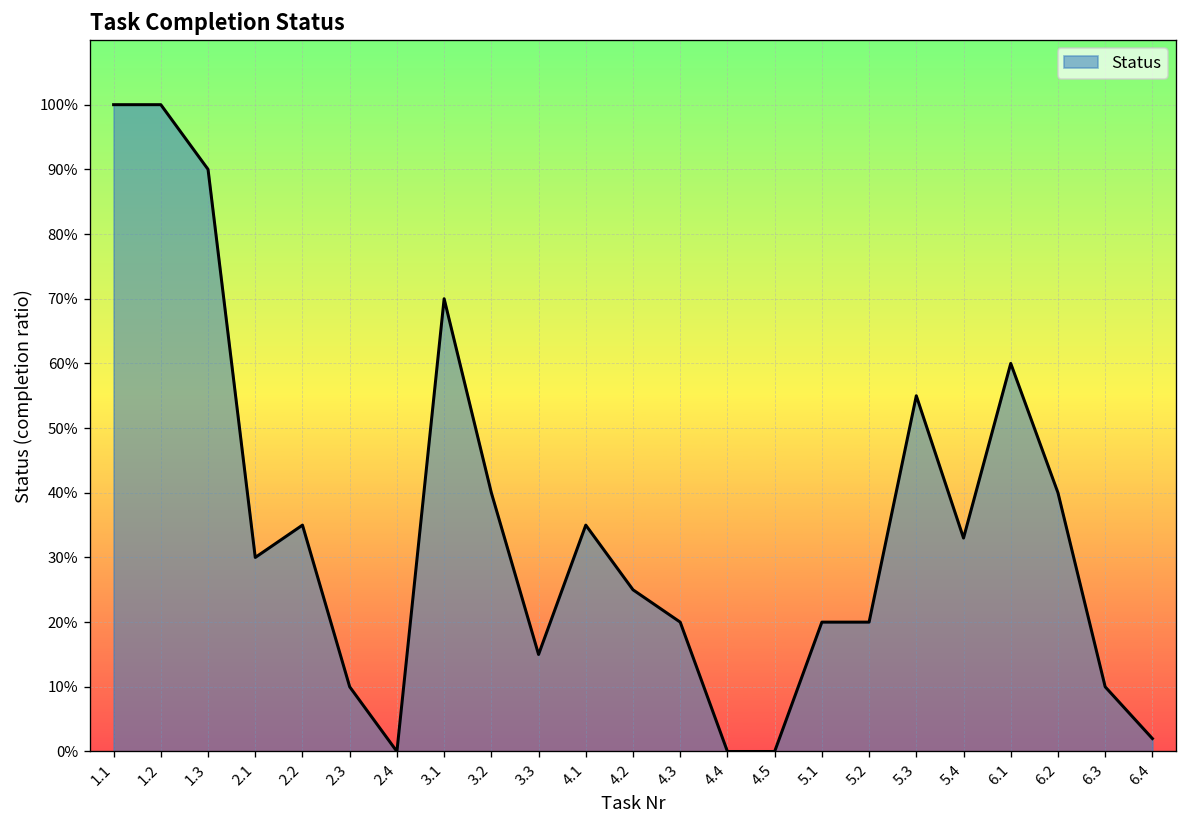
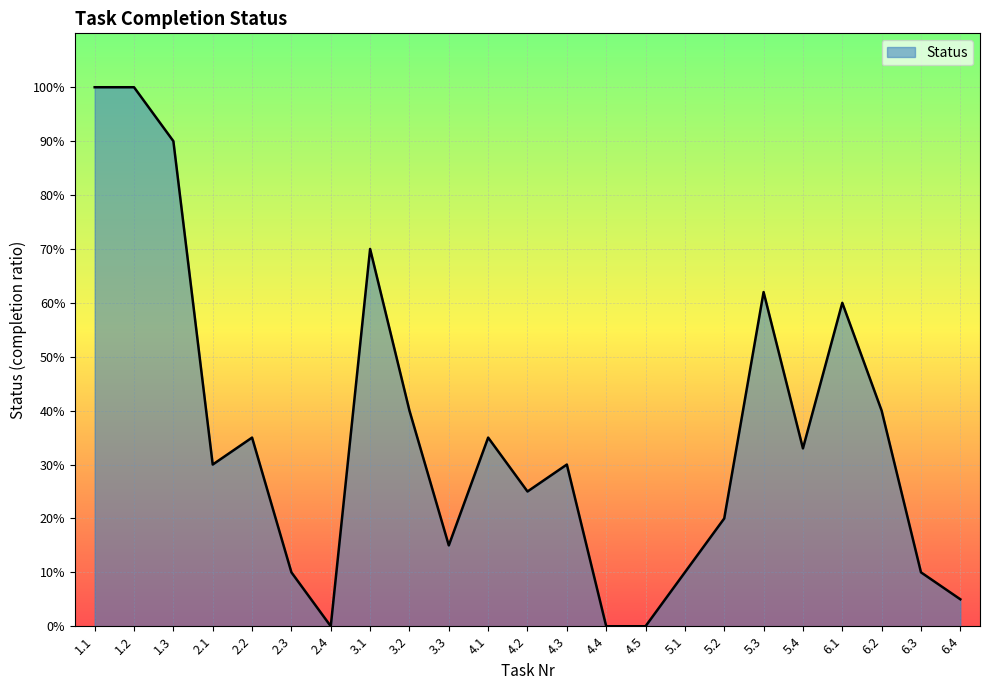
  {
    "1.1": "100%",
    "1.2": "100%",
    "1.3": "90%",
    "2.1": "30%",
    "2.2": "35%",
    "2.3": "10%",
    "2.4": "0%",
    "3.1": "70%",
    "3.2": "40%",
    "3.3": "15%",
    "4.1": "35%",
    "4.2": "25%",
-   "4.3": "20%",
+   "4.3": "30%",
    "4.4": "0%",
    "4.5": "0%",
-   "5.1": "20%",
+   "5.1": "10%",
    "5.2": "20%",
-   "5.3": "55%",
+   "5.3": "62%",
    "5.4": "33%",
    "6.1": "60%",
    "6.2": "40%",
    "6.3": "10%",
-   "6.4": "2%"
+   "6.4": "5%"
  }
